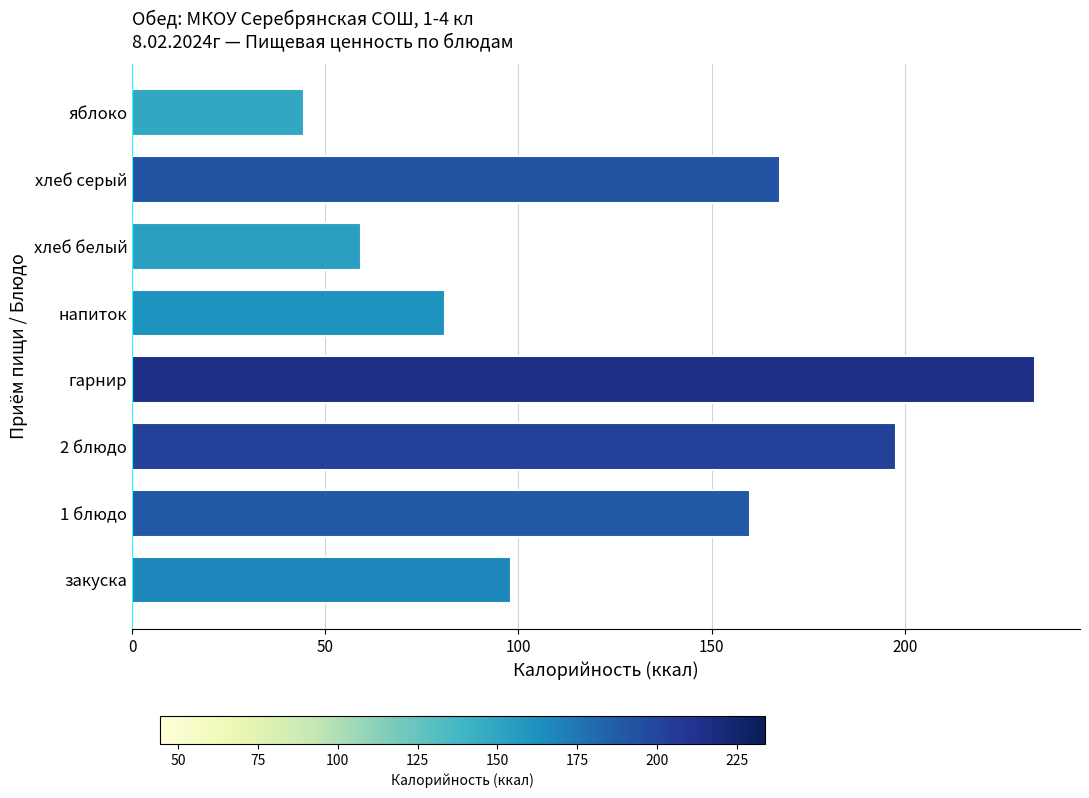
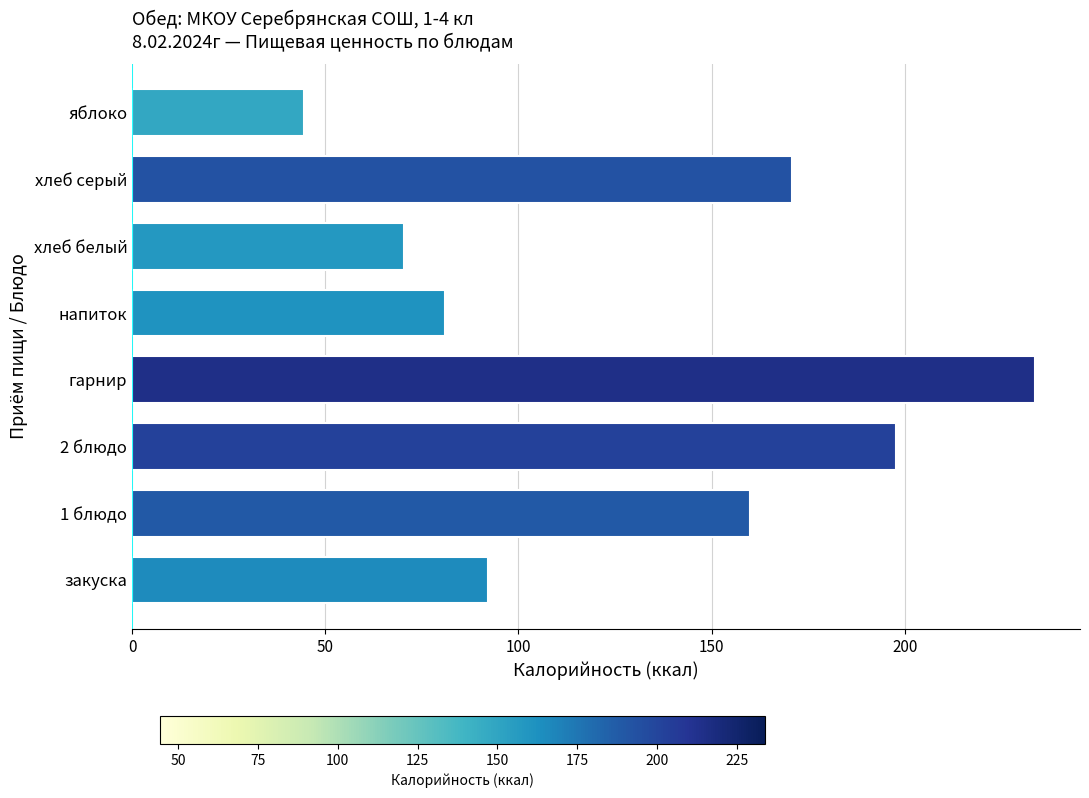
  {
    "яблоко": 44,
-   "хлеб серый": 168,
-   "хлеб белый": 59,
+   "хлеб серый": 171,
+   "хлеб белый": 70,
    "напиток": 81,
    "гарнир": 234,
    "2 блюдо": 198,
    "1 блюдо": 160,
-   "закуска": 98
+   "закуска": 92
  }
